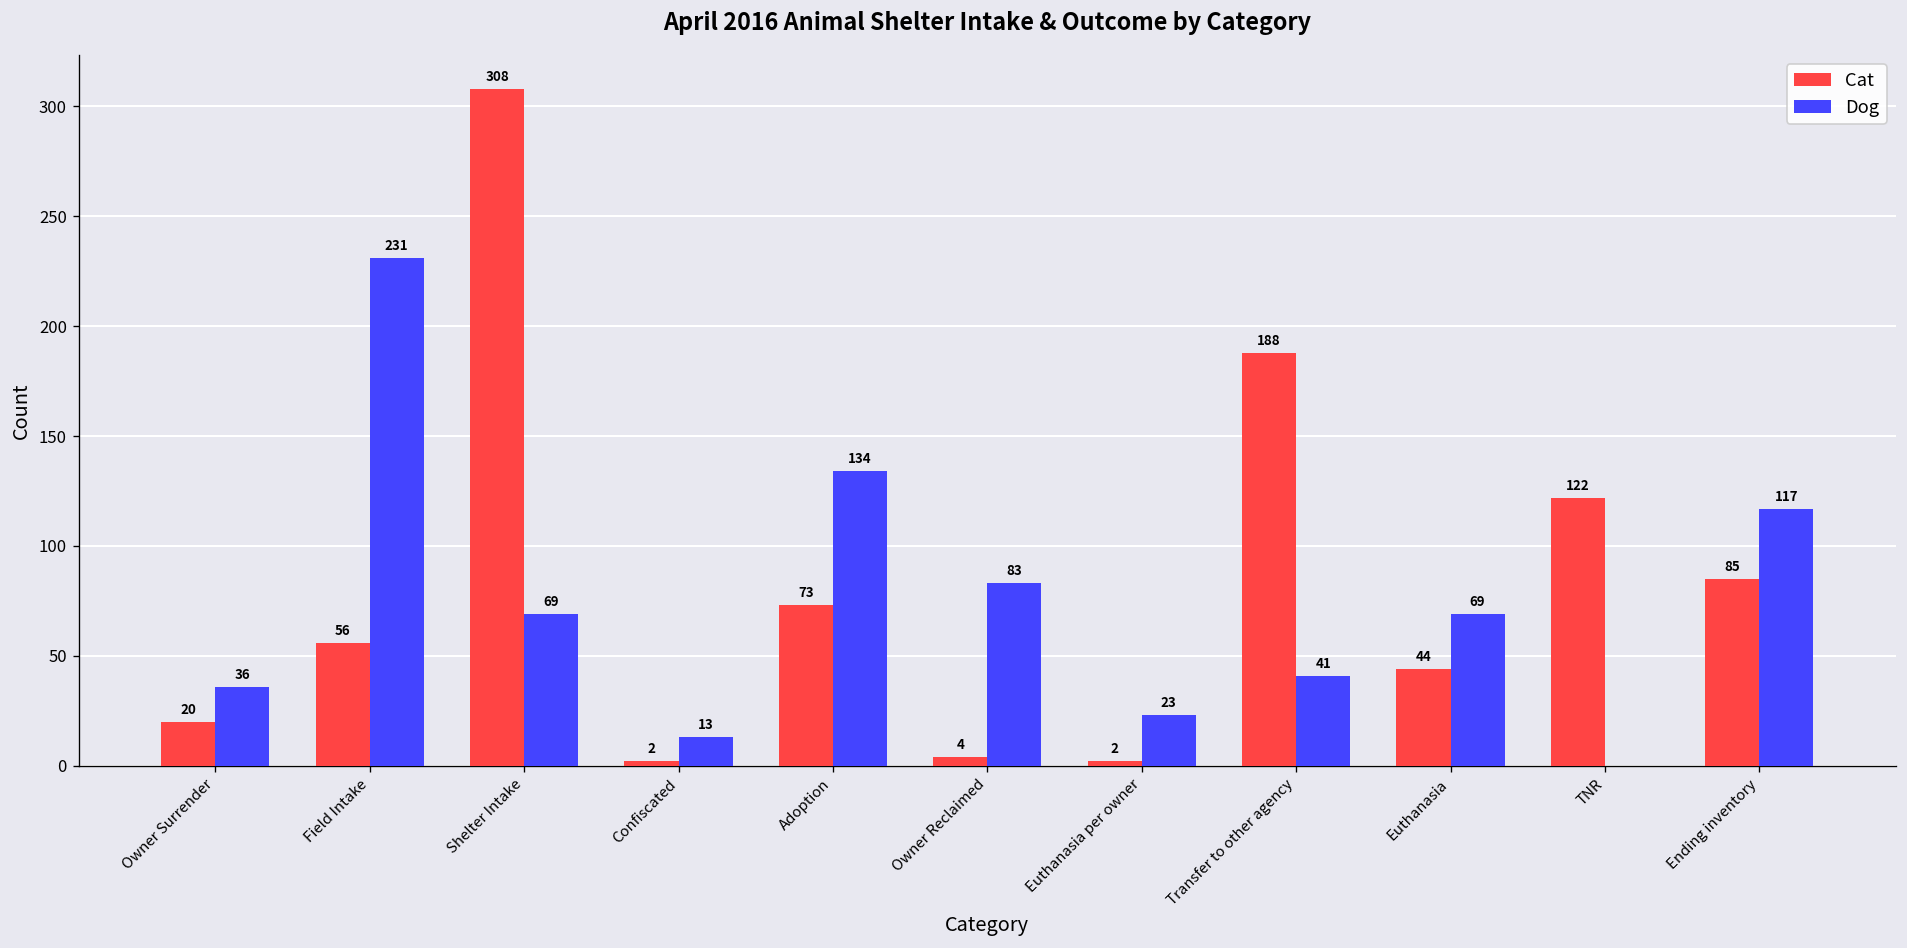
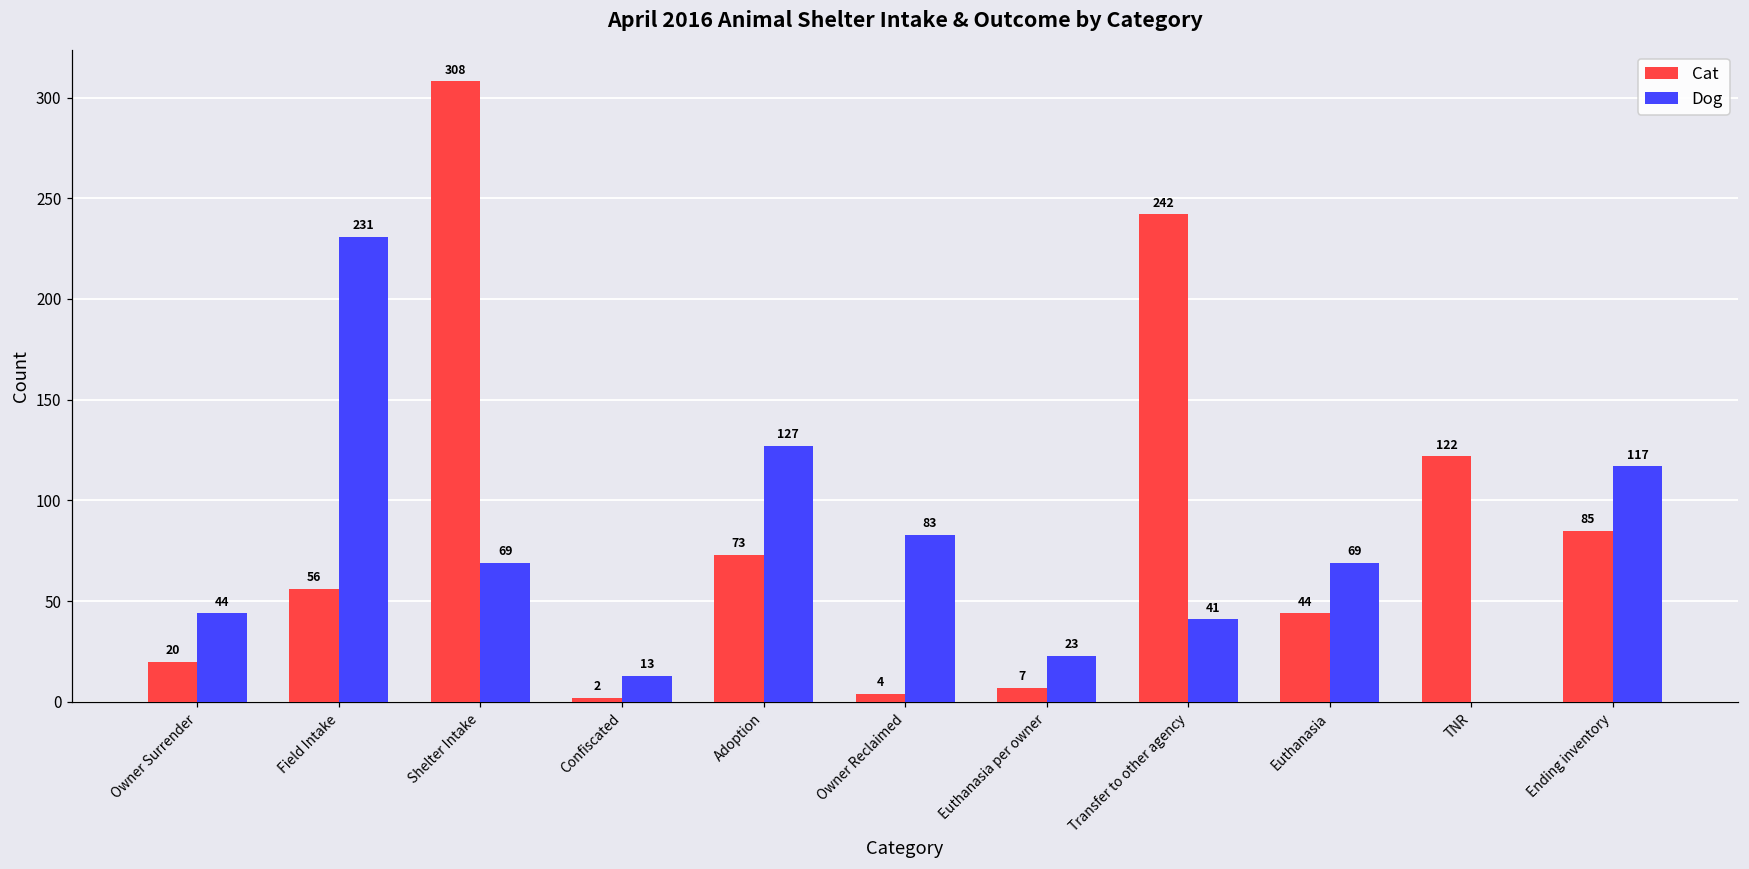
  {
    "Cat": {
      "Owner Surrender": 20,
      "Field Intake": 56,
      "Shelter Intake": 308,
      "Confiscated": 2,
      "Adoption": 73,
      "Owner Reclaimed": 4,
-     "Euthanasia per owner": 2,
-     "Transfer to other agency": 188,
+     "Euthanasia per owner": 7,
+     "Transfer to other agency": 242,
      "Euthanasia": 44,
      "TNR": 122,
      "Ending inventory": 85
    },
    "Dog": {
-     "Owner Surrender": 36,
+     "Owner Surrender": 44,
      "Field Intake": 231,
      "Shelter Intake": 69,
      "Confiscated": 13,
-     "Adoption": 134,
+     "Adoption": 127,
      "Owner Reclaimed": 83,
      "Euthanasia per owner": 23,
      "Transfer to other agency": 41,
      "Euthanasia": 69,
      "Ending inventory": 117
    }
  }
